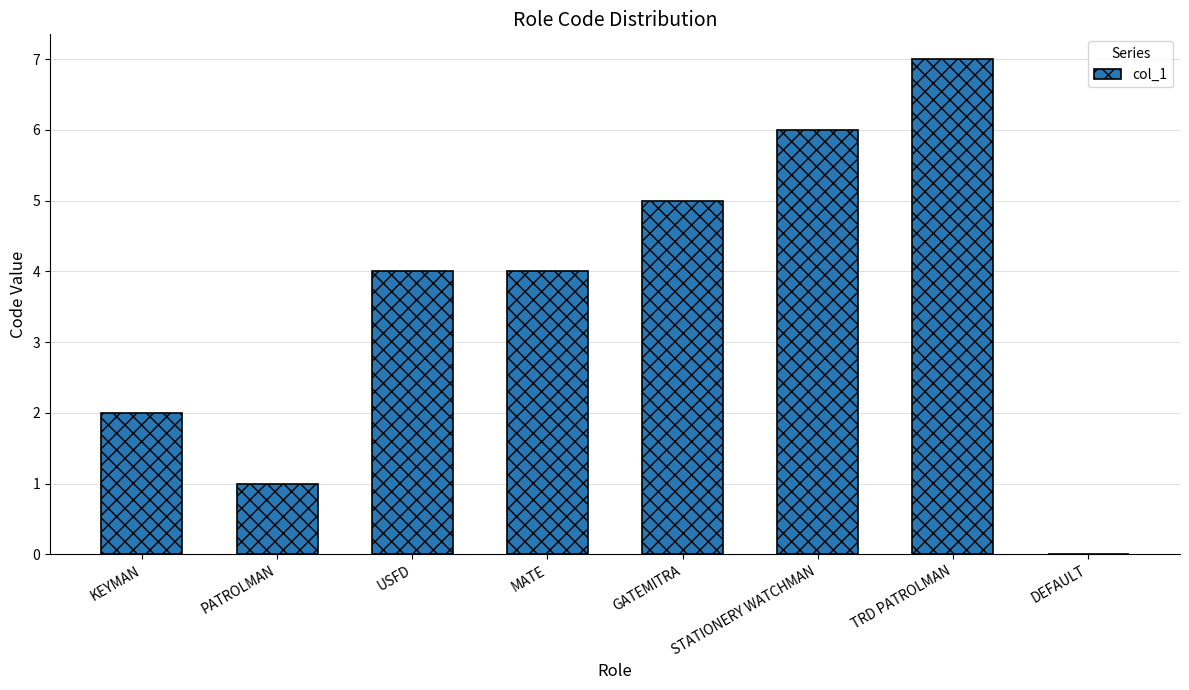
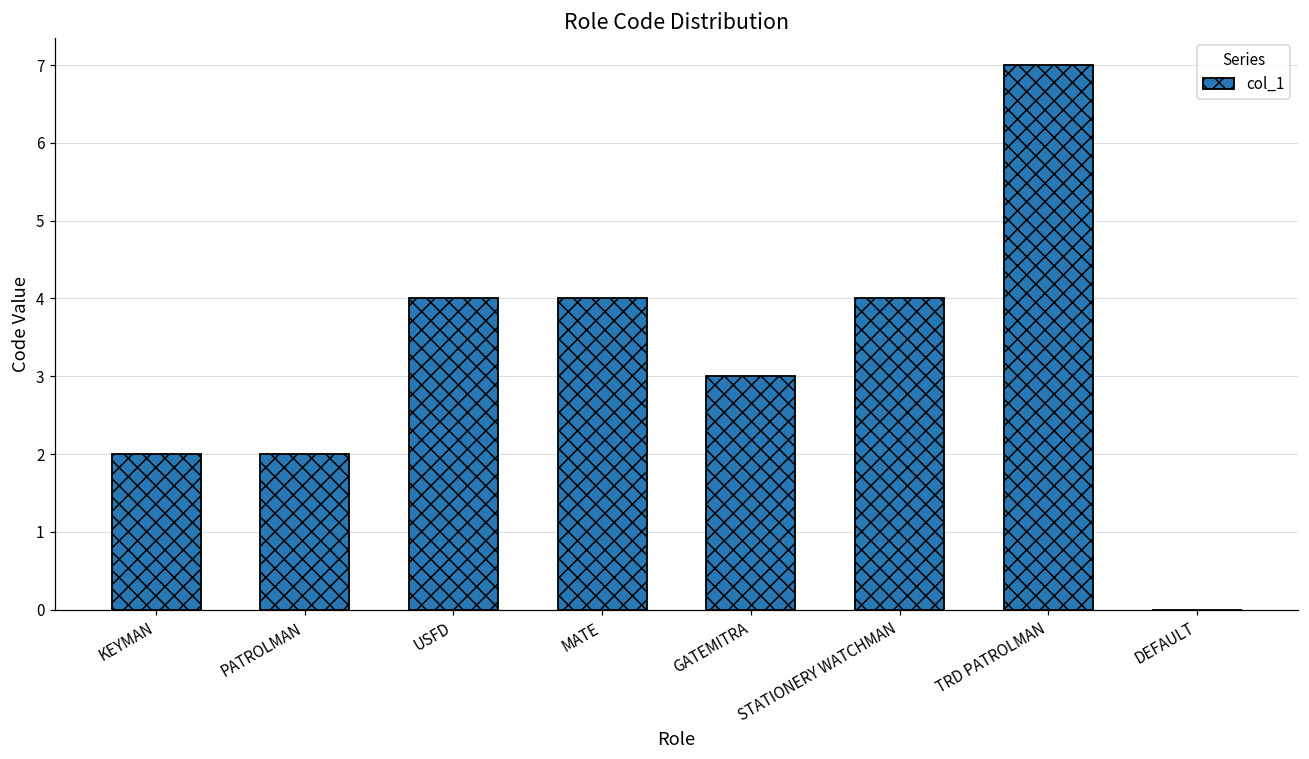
  {
    "KEYMAN": 2,
-   "PATROLMAN": 1,
+   "PATROLMAN": 2,
    "USFD": 4,
    "MATE": 4,
-   "GATEMITRA": 5,
-   "STATIONERY WATCHMAN": 6,
+   "GATEMITRA": 3,
+   "STATIONERY WATCHMAN": 4,
    "TRD PATROLMAN": 7,
    "DEFAULT": 0
  }
